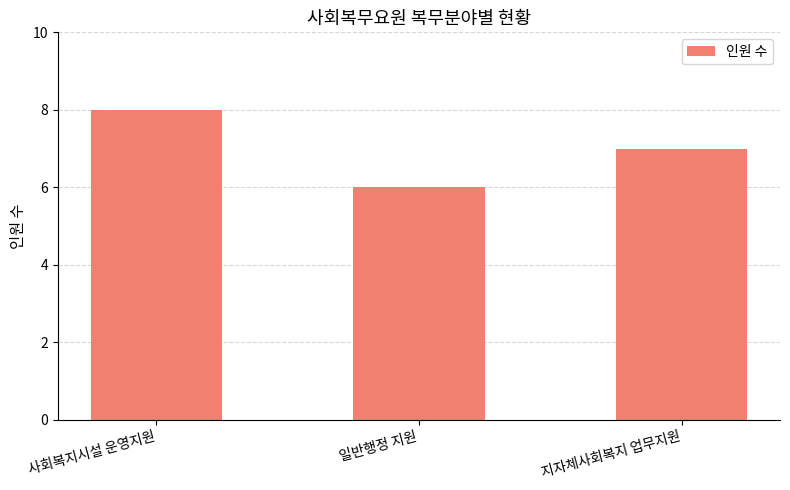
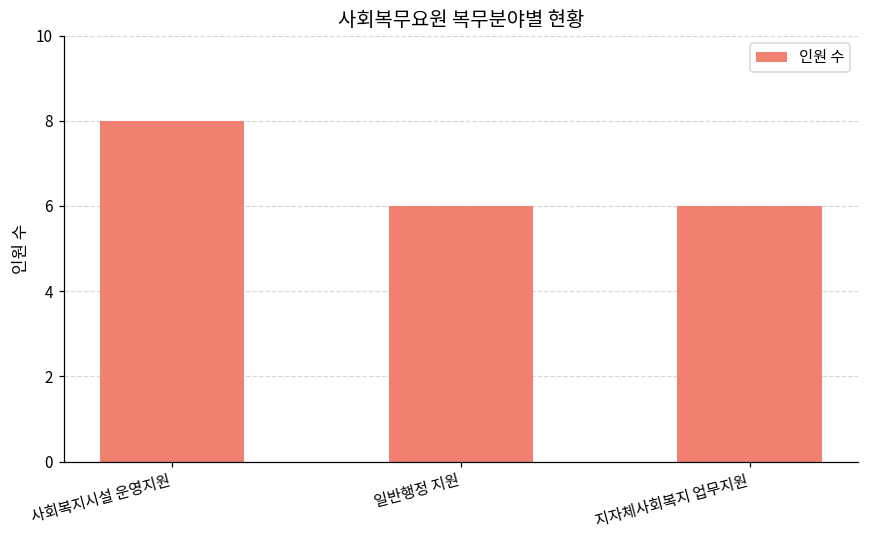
  {
    "사회복지시설 운영지원": 8,
    "일반행정 지원": 6,
-   "지자체사회복지 업무지원": 7
+   "지자체사회복지 업무지원": 6
  }
